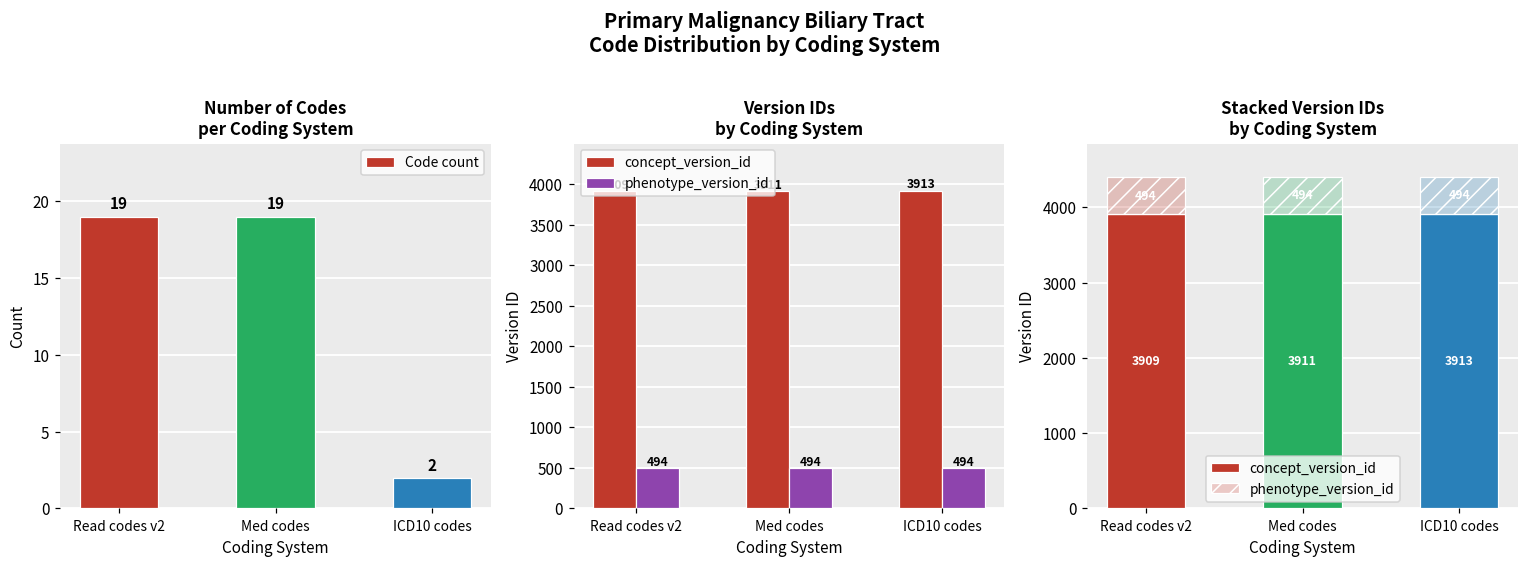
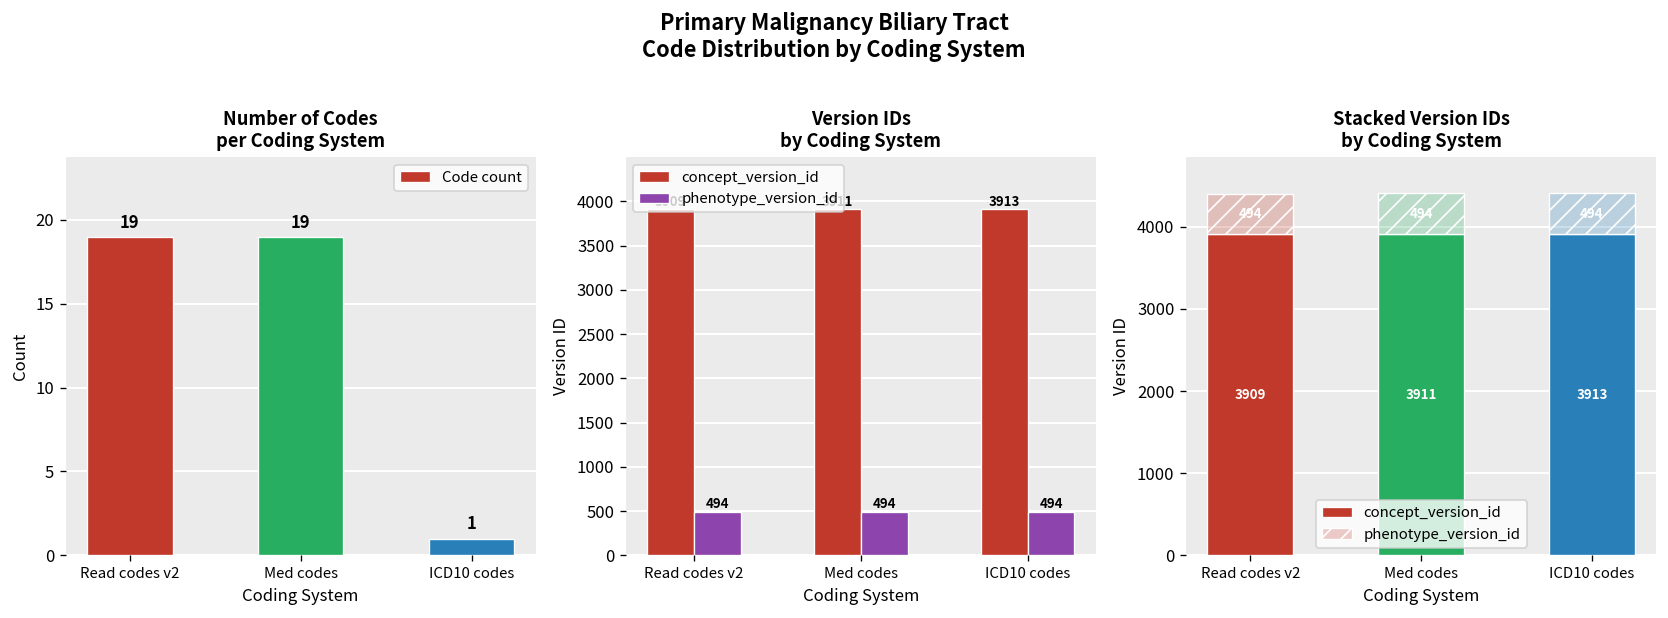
  {
    "Number of Codes per Coding System": {
      "Read codes v2": 19,
      "Med codes": 19,
-     "ICD10 codes": 2
+     "ICD10 codes": 1
    },
    "Version IDs by Coding System": {
      "concept_version_id": {
        "ICD10 codes": 3913
      }
    }
  }
